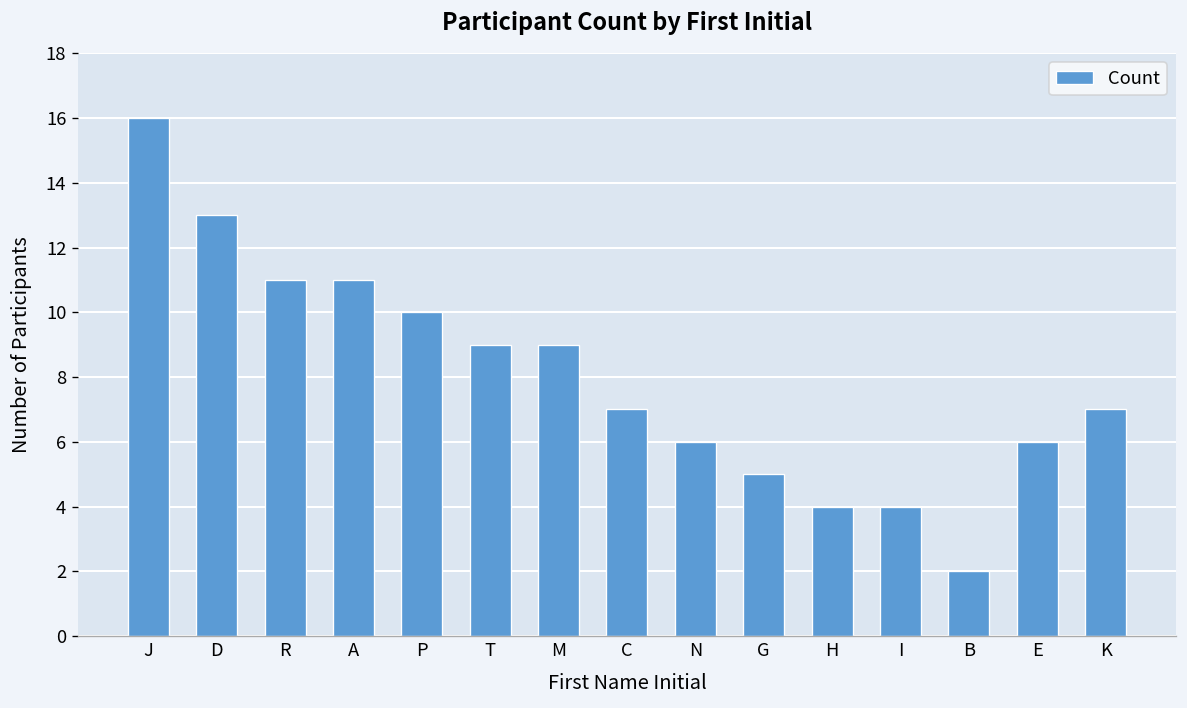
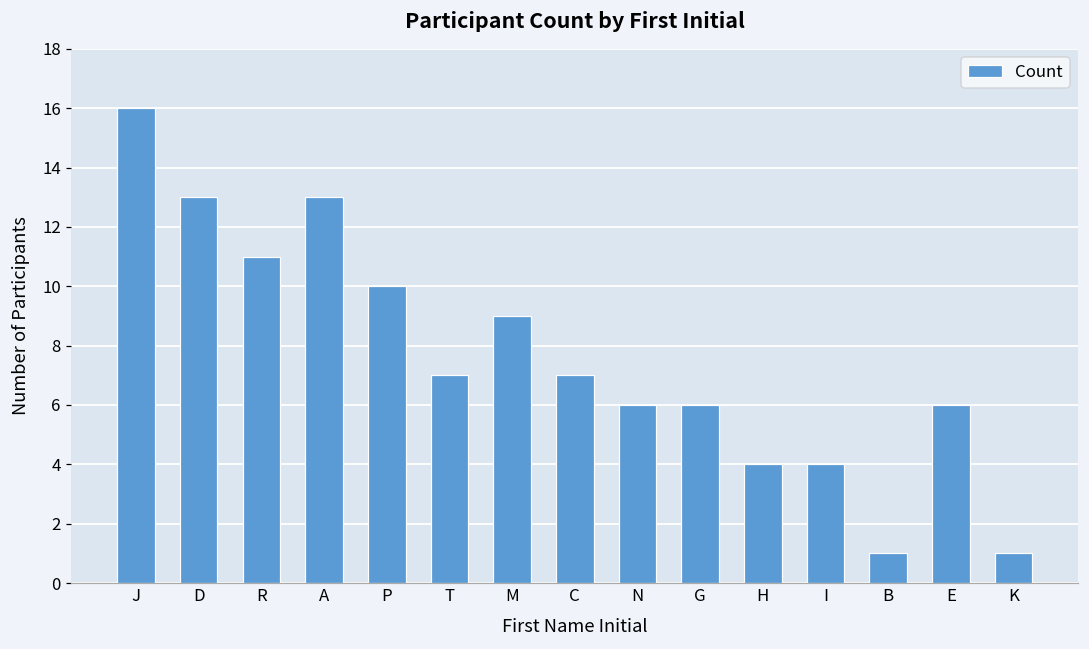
  {
    "J": 16,
    "D": 13,
    "R": 11,
-   "A": 11,
+   "A": 13,
    "P": 10,
-   "T": 9,
+   "T": 7,
    "M": 9,
    "C": 7,
    "N": 6,
-   "G": 5,
+   "G": 6,
    "H": 4,
    "I": 4,
-   "B": 2,
+   "B": 1,
    "E": 6,
-   "K": 7
+   "K": 1
  }
